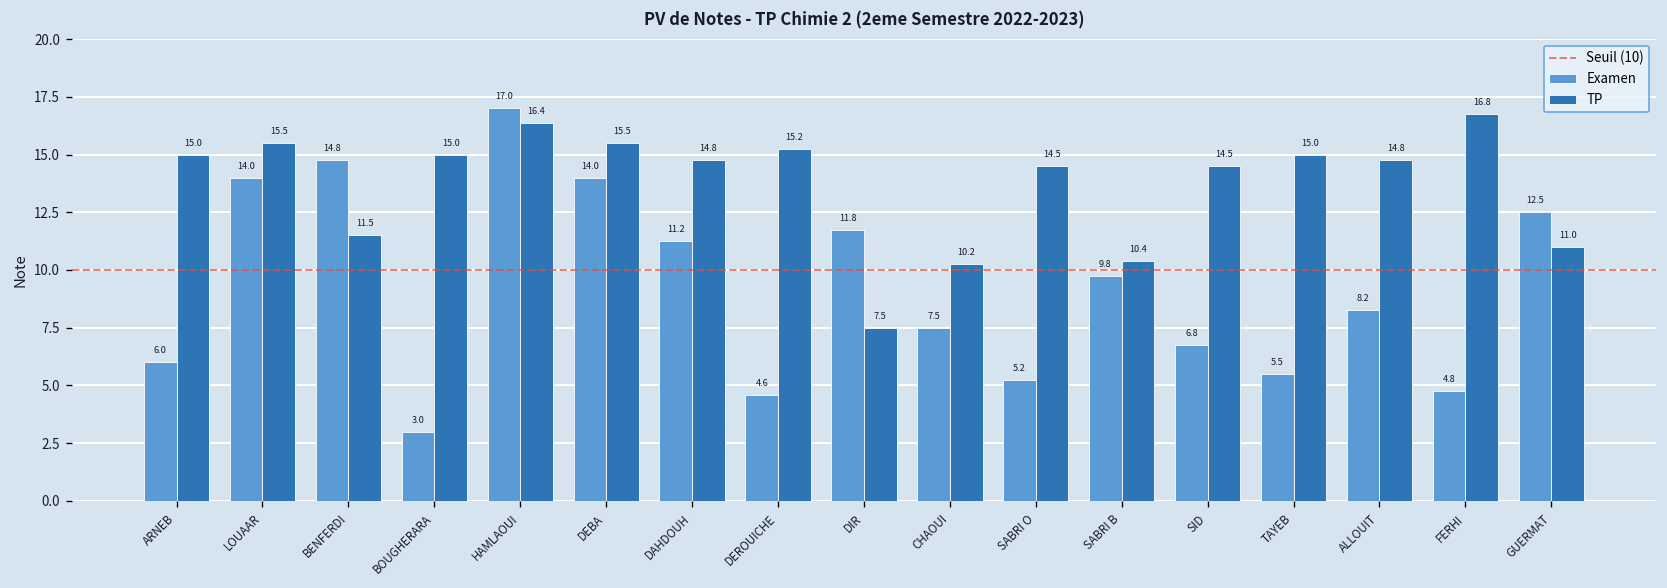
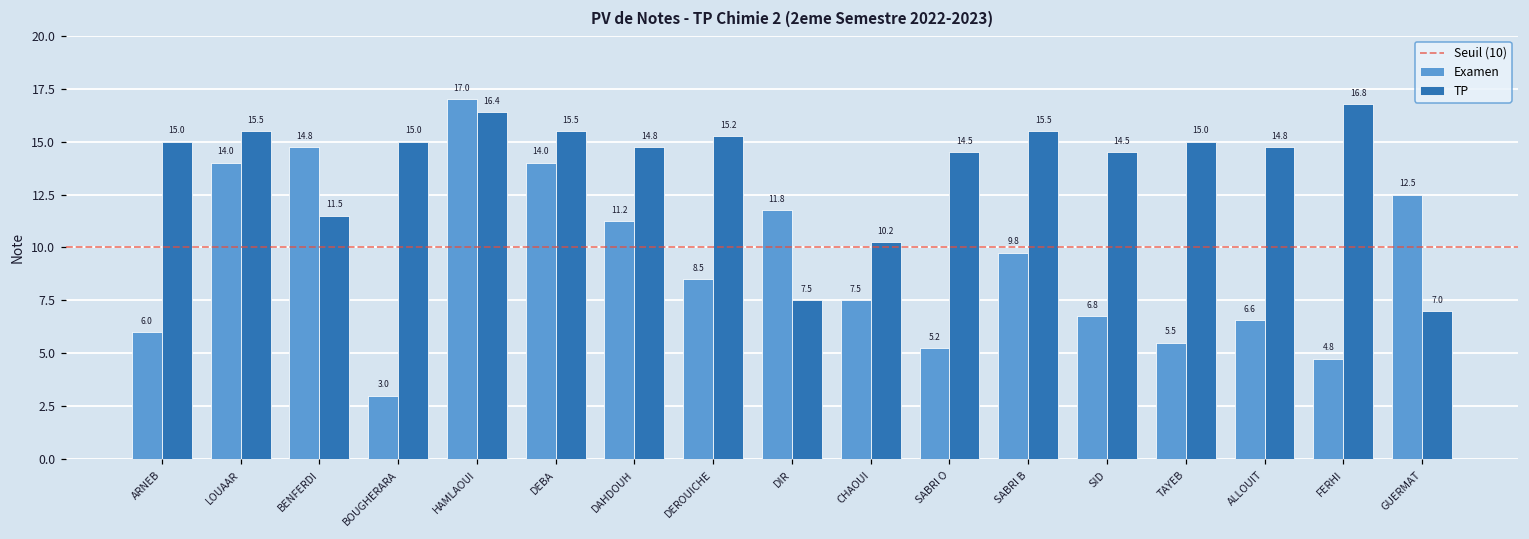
  {
    "Examen": {
      "ARNEB": 6.0,
      "LOUAAR": 14.0,
      "BENFERDI": 14.8,
      "BOUGHERARA": 3.0,
      "HAMLAOUI": 17.0,
      "DEBA": 14.0,
      "DAHDOUH": 11.2,
-     "DEROUICHE": 4.6,
+     "DEROUICHE": 8.5,
      "DIR": 11.8,
      "CHAOUI": 7.5,
      "SABRI O": 5.2,
      "SABRI B": 9.8,
      "SID": 6.8,
      "TAYEB": 5.5,
-     "ALLOUIT": 8.2,
+     "ALLOUIT": 6.6,
      "FERHI": 4.8,
      "GUERMAT": 12.5
    },
    "TP": {
      "ARNEB": 15.0,
      "LOUAAR": 15.5,
      "BENFERDI": 11.5,
      "BOUGHERARA": 15.0,
      "HAMLAOUI": 16.4,
      "DEBA": 15.5,
      "DAHDOUH": 14.8,
      "DEROUICHE": 15.2,
      "DIR": 7.5,
      "CHAOUI": 10.2,
      "SABRI O": 14.5,
-     "SABRI B": 10.4,
+     "SABRI B": 15.5,
      "SID": 14.5,
      "TAYEB": 15.0,
      "ALLOUIT": 14.8,
      "FERHI": 16.8,
-     "GUERMAT": 11.0
+     "GUERMAT": 7.0
    }
  }
